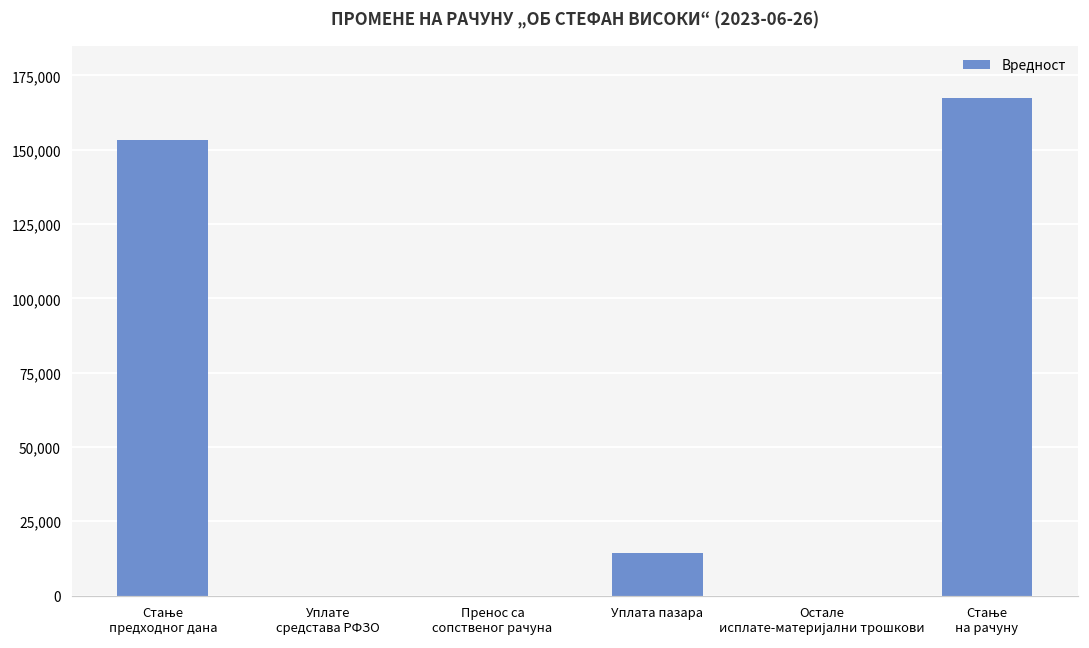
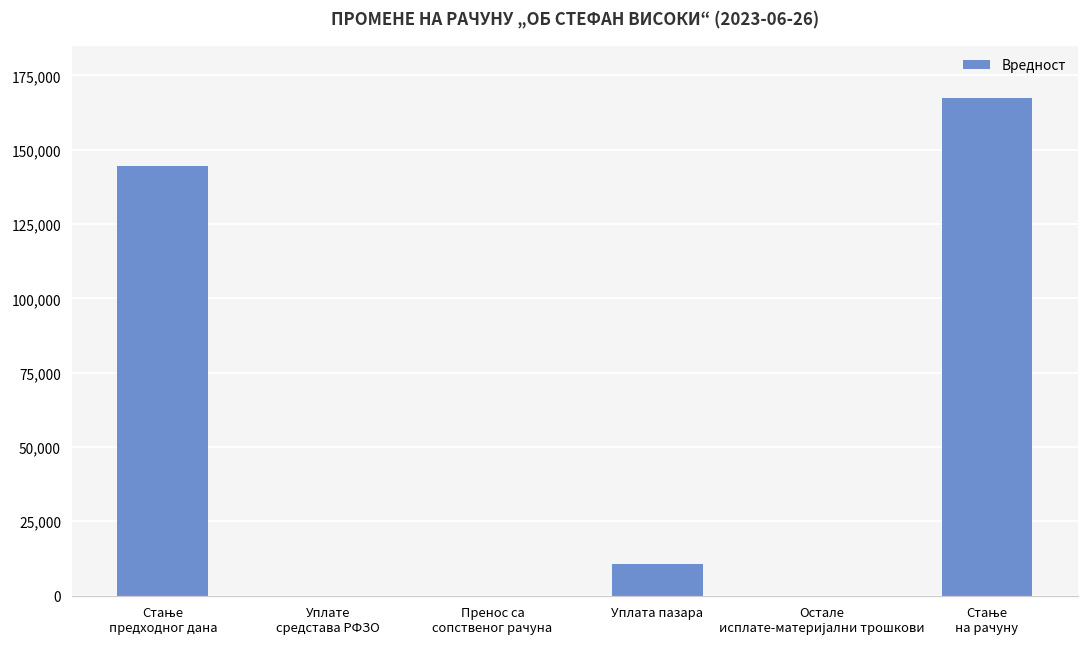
  {
-   "Стање предходног дана": "153,000",
+   "Стање предходног дана": "144,000",
    "Уплате средстава РФЗО": "0",
    "Пренос са сопственог рачуна": "0",
-   "Уплата пазара": "14,000",
+   "Уплата пазара": "10,000",
    "Остале исплате-материјални трошкови": "0",
    "Стање на рачуну": "167,000"
  }
